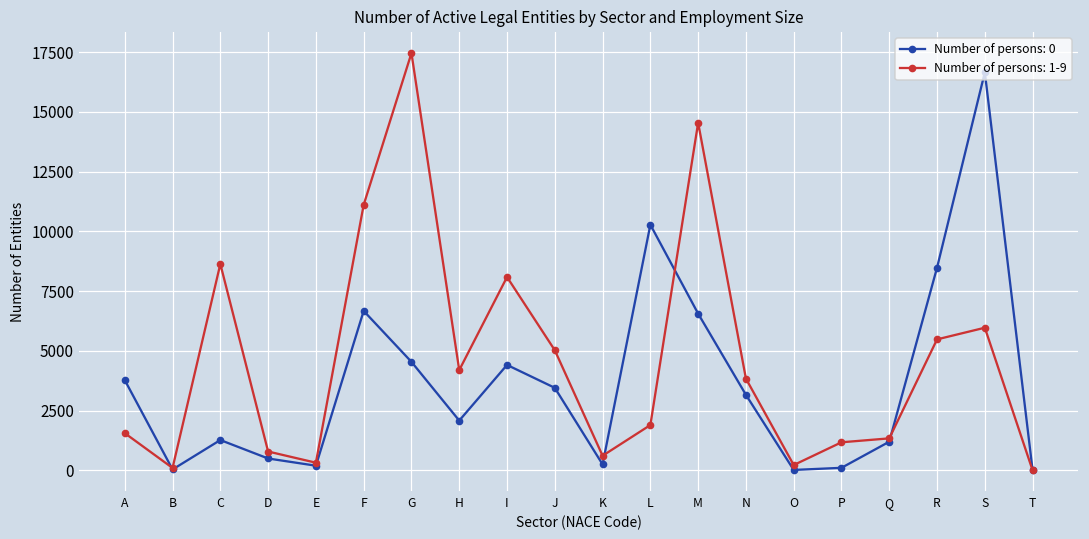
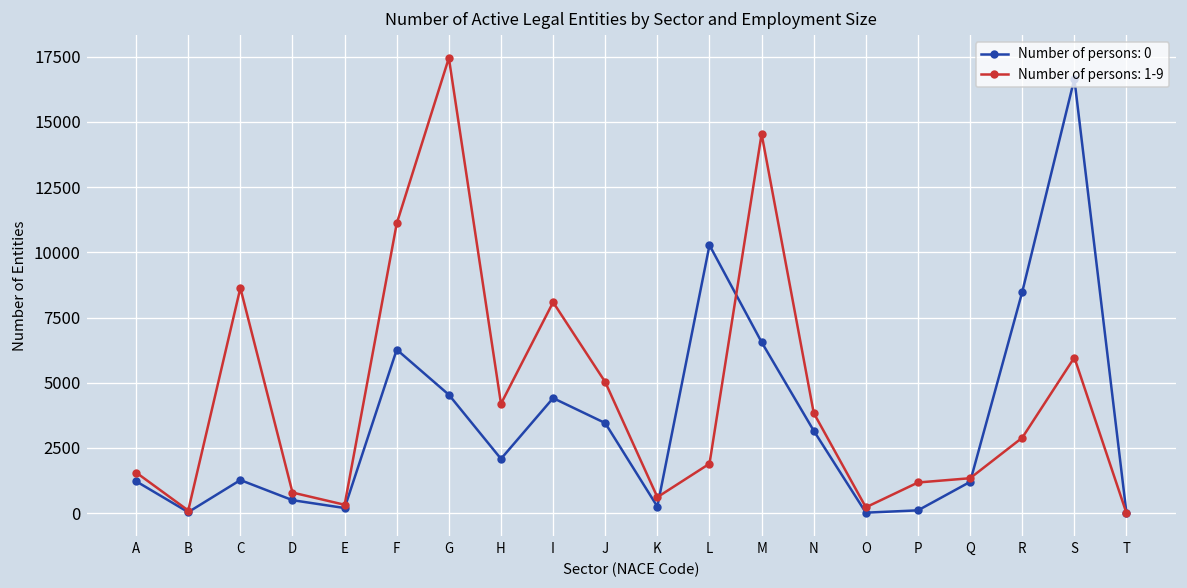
  {
    "Number of persons: 0": {
-     "A": 3800,
+     "A": 1200,
      "C": 1300,
      "D": 500,
      "E": 200,
-     "F": 6700,
+     "F": 6300,
      "G": 4500,
      "H": 2100,
      "I": 4400,
      "J": 3500,
      "K": 300,
      "L": 10300,
      "M": 6600,
      "N": 3200,
      "O": 0,
      "P": 100,
      "Q": 1200,
      "R": 8500
    },
    "Number of persons: 1-9": {
      "A": 1600,
      "C": 8600,
      "D": 800,
      "E": 300,
      "F": 11100,
      "G": 17500,
      "H": 4200,
      "I": 8100,
      "J": 5000,
      "K": 600,
      "L": 1900,
      "M": 14500,
      "N": 3800,
      "O": 200,
      "P": 1200,
      "Q": 1300,
-     "R": 5500,
+     "R": 2900,
      "S": 6000
    }
  }
